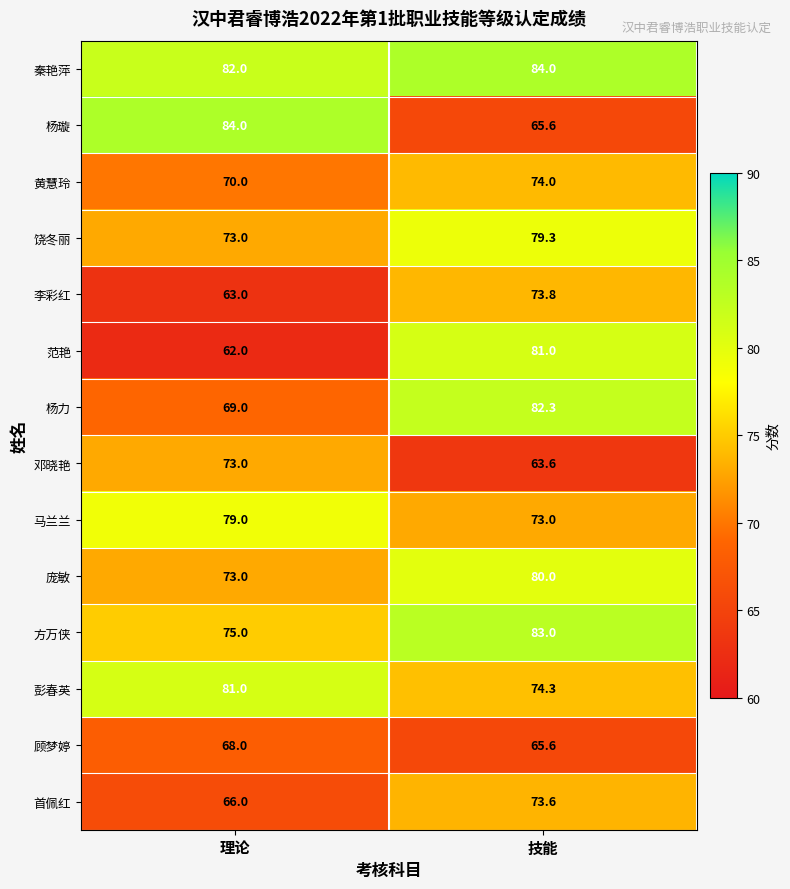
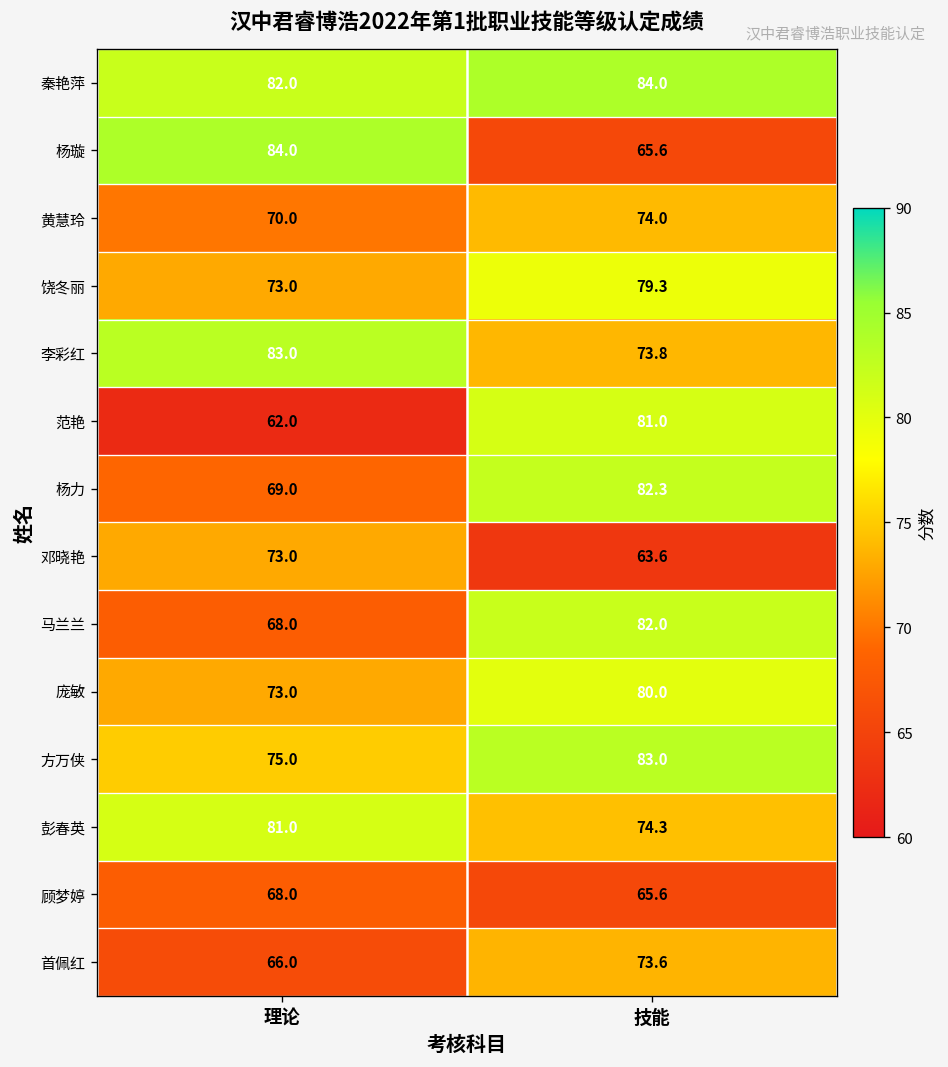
  {
    "秦艳萍": {
      "理论": 82.0,
      "技能": 84.0
    },
    "杨璇": {
      "理论": 84.0,
      "技能": 65.6
    },
    "黄慧玲": {
      "理论": 70.0,
      "技能": 74.0
    },
    "饶冬丽": {
      "理论": 73.0,
      "技能": 79.3
    },
    "李彩红": {
-     "理论": 63.0,
+     "理论": 83.0,
      "技能": 73.8
    },
    "范艳": {
      "理论": 62.0,
      "技能": 81.0
    },
    "杨力": {
      "理论": 69.0,
      "技能": 82.3
    },
    "邓晓艳": {
      "理论": 73.0,
      "技能": 63.6
    },
    "马兰兰": {
-     "理论": 79.0,
-     "技能": 73.0
+     "理论": 68.0,
+     "技能": 82.0
    },
    "庞敏": {
      "理论": 73.0,
      "技能": 80.0
    },
    "方万侠": {
      "理论": 75.0,
      "技能": 83.0
    },
    "彭春英": {
      "理论": 81.0,
      "技能": 74.3
    },
    "顾梦婷": {
      "理论": 68.0,
      "技能": 65.6
    },
    "首佩红": {
      "理论": 66.0,
      "技能": 73.6
    }
  }
